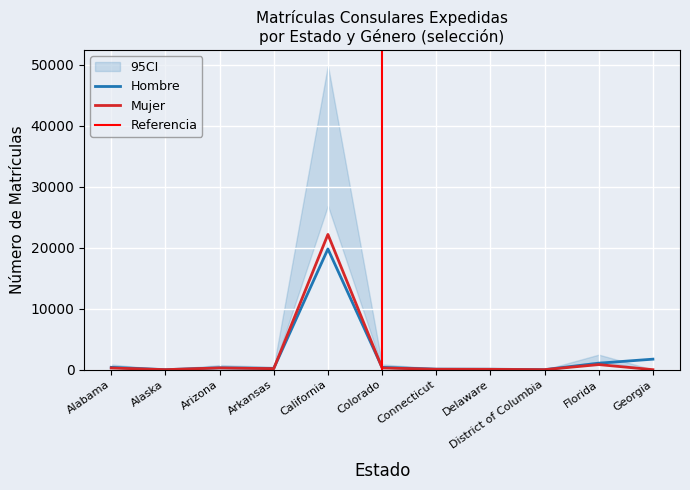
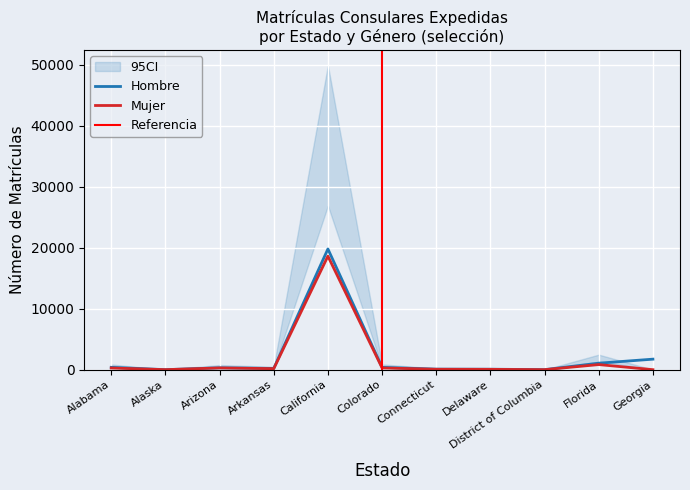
  {
    "Mujer": {
-     "California": 22000
+     "California": 19000
    }
  }
